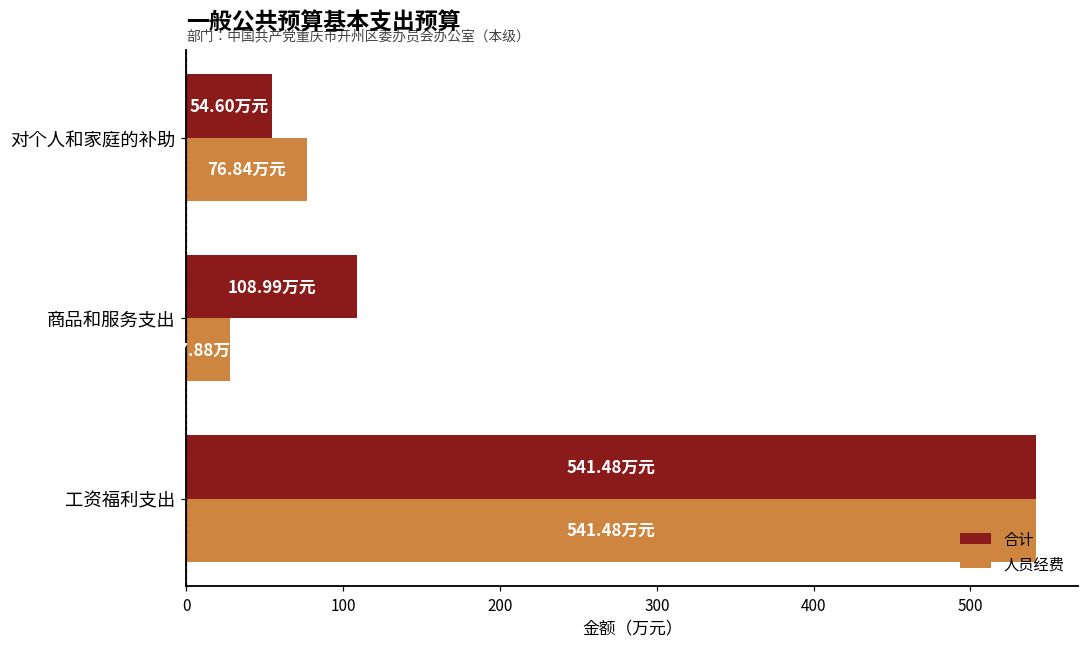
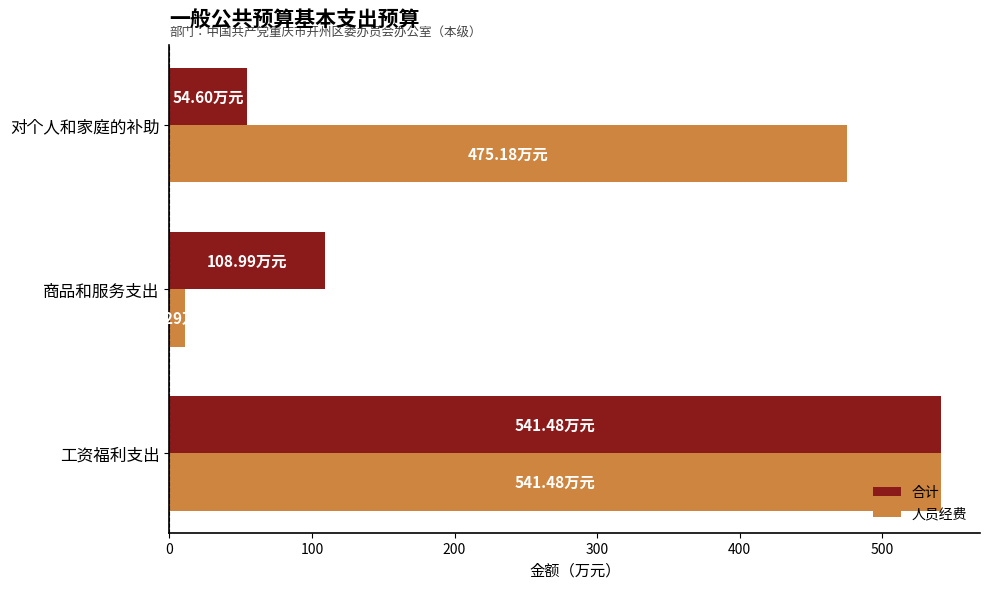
  {
    "合计": {
      "对个人和家庭的补助": 54.60,
      "商品和服务支出": 108.99,
      "工资福利支出": 541.48
    },
    "人员经费": {
-     "对个人和家庭的补助": 76.84,
-     "商品和服务支出": 28,
+     "对个人和家庭的补助": 475.18,
+     "商品和服务支出": 11,
      "工资福利支出": 541.48
    }
  }
